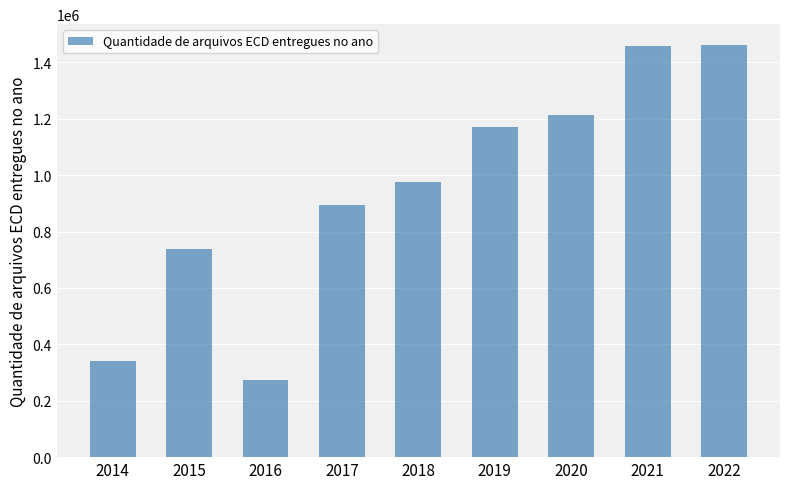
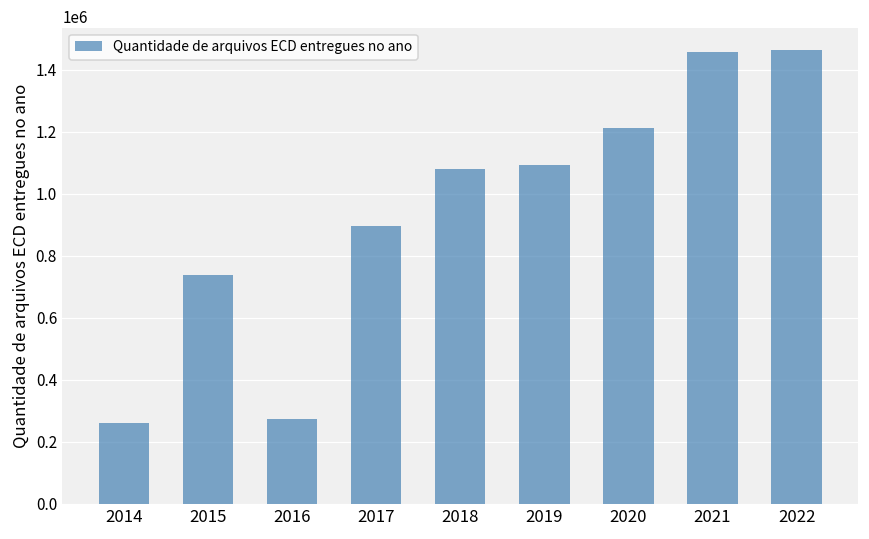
  {
-   "2014": 340000,
+   "2014": 260000,
    "2015": 740000,
    "2016": 270000,
    "2017": 900000,
-   "2018": 980000,
-   "2019": 1170000,
+   "2018": 1080000,
+   "2019": 1090000,
    "2020": 1210000,
    "2021": 1460000,
    "2022": 1460000
  }
